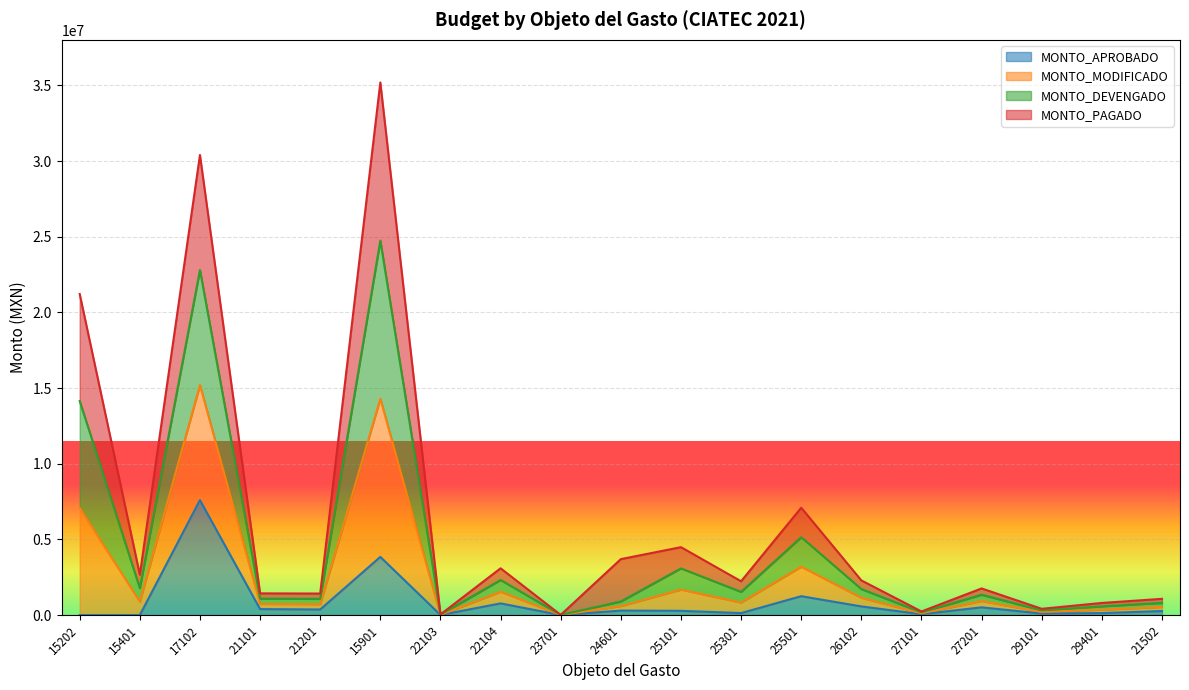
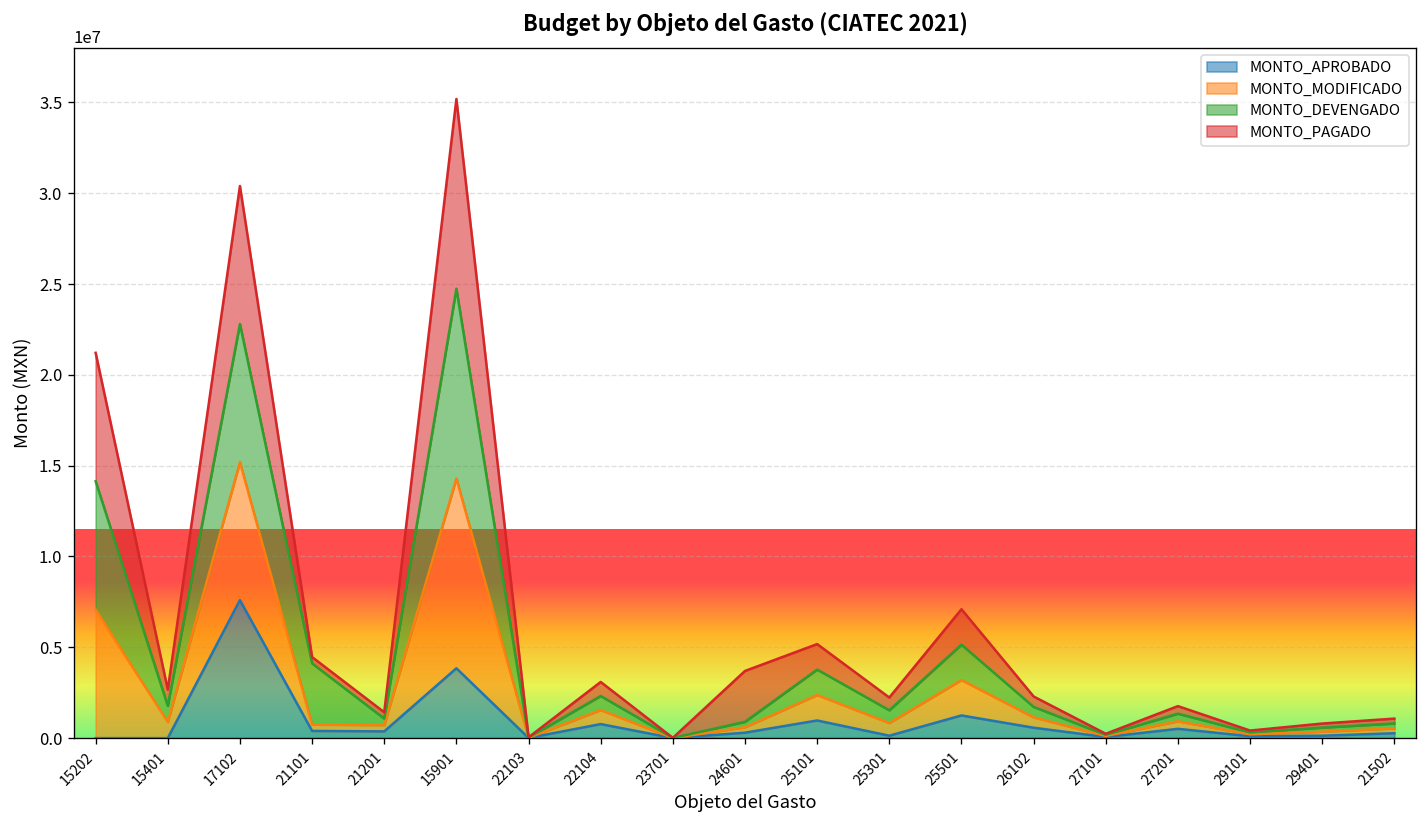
  {
    "MONTO_APROBADO": {
      "15202": 0,
      "15401": 0,
      "17102": 7600000,
      "21101": 400000,
      "21201": 400000,
      "15901": 3800000,
      "22104": 800000,
      "24601": 300000,
-     "25101": 300000,
+     "25101": 1000000,
      "25301": 100000,
      "25501": 1200000,
      "26102": 600000,
      "27201": 500000,
      "29401": 100000,
      "21502": 300000
    },
    "MONTO_MODIFICADO": {
      "15202": 7100000,
      "15401": 900000,
      "17102": 7600000,
      "21101": 300000,
      "21201": 400000,
      "15901": 10400000,
      "22104": 800000,
      "24601": 300000,
      "25101": 1400000,
      "25301": 700000,
      "25501": 1900000,
      "26102": 600000,
      "27201": 400000,
      "29401": 200000,
      "21502": 300000
    },
    "MONTO_DEVENGADO": {
      "15202": 7100000,
      "15401": 900000,
      "17102": 7600000,
-     "21101": 300000,
+     "21101": 3400000,
      "21201": 400000,
      "15901": 10400000,
      "22104": 800000,
      "24601": 300000,
      "25101": 1400000,
      "25301": 700000,
      "25501": 1900000,
      "26102": 600000,
      "27201": 400000,
      "29401": 200000,
      "21502": 300000
    },
    "MONTO_PAGADO": {
      "15202": 7100000,
      "15401": 900000,
      "17102": 7600000,
      "21101": 300000,
      "21201": 400000,
      "15901": 10400000,
      "22104": 800000,
      "24601": 2800000,
      "25101": 1400000,
      "25301": 700000,
      "25501": 1900000,
      "26102": 600000,
      "27201": 400000,
      "29401": 200000,
      "21502": 300000
    }
  }
